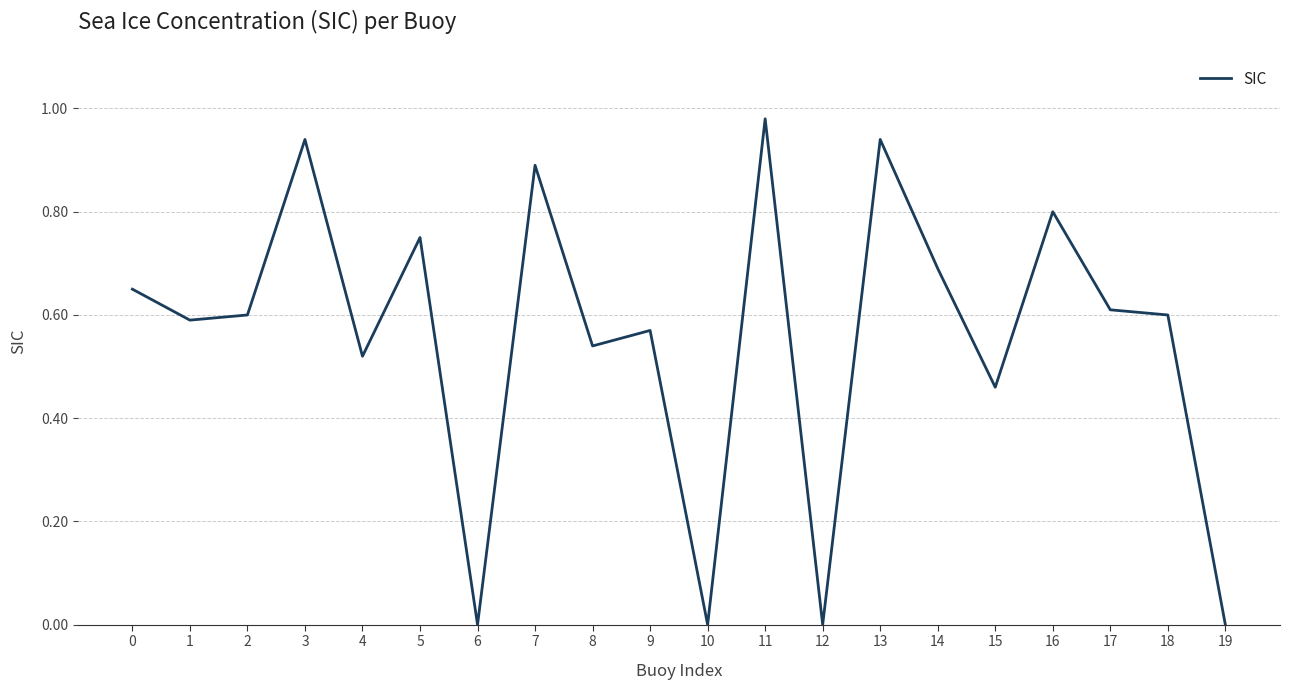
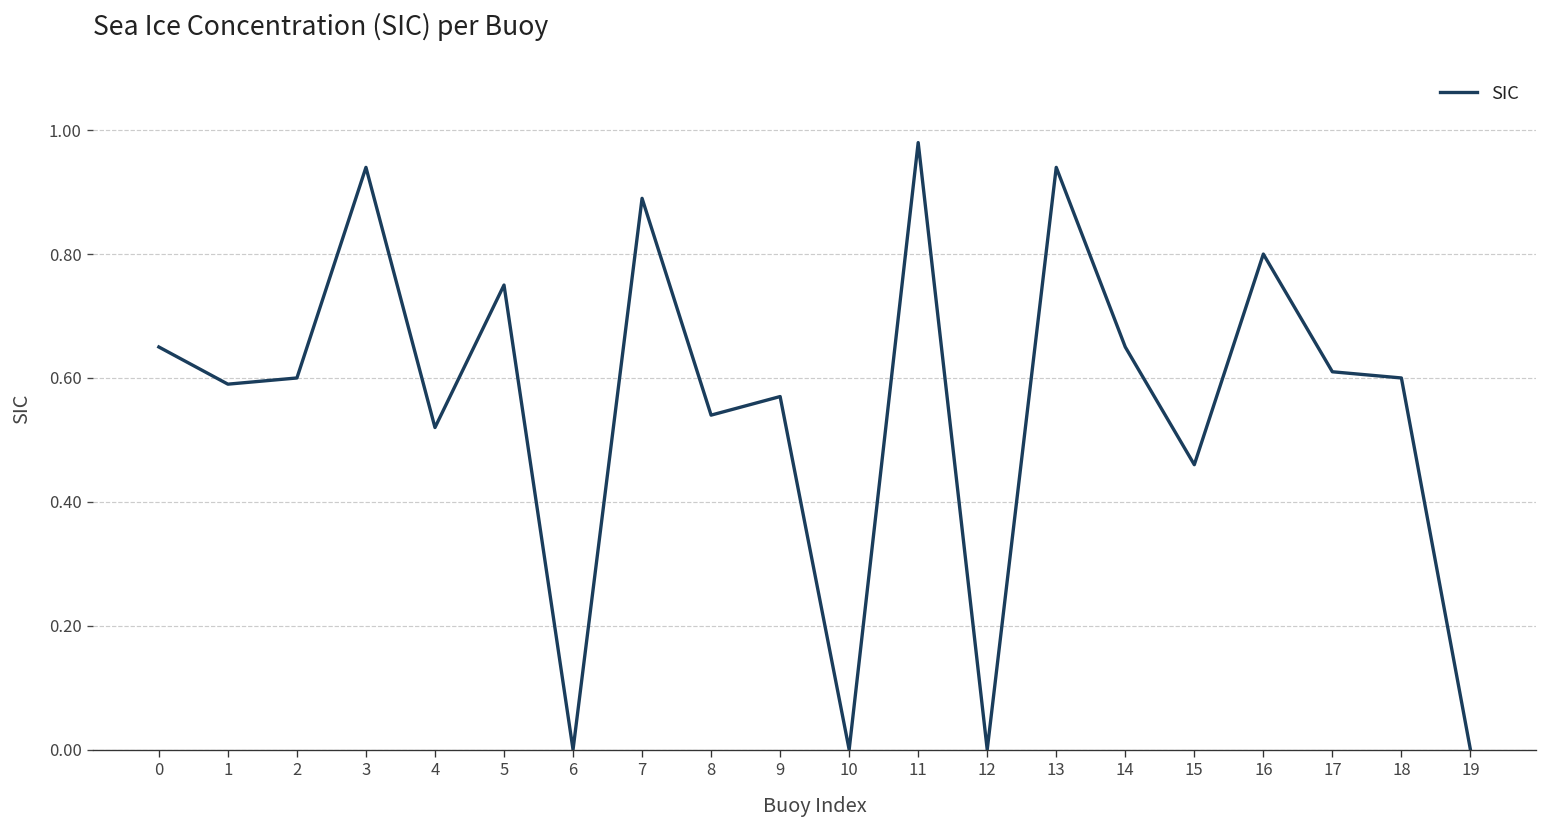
  {
    "0": 0.65,
    "1": 0.59,
    "2": 0.60,
    "3": 0.94,
    "4": 0.52,
    "5": 0.75,
    "6": 0.00,
    "7": 0.89,
    "8": 0.54,
    "9": 0.57,
    "10": 0.00,
    "11": 0.98,
    "12": 0.00,
    "13": 0.94,
-   "14": 0.69,
+   "14": 0.65,
    "15": 0.46,
    "16": 0.80,
    "17": 0.61,
    "18": 0.60,
    "19": 0.00
  }
